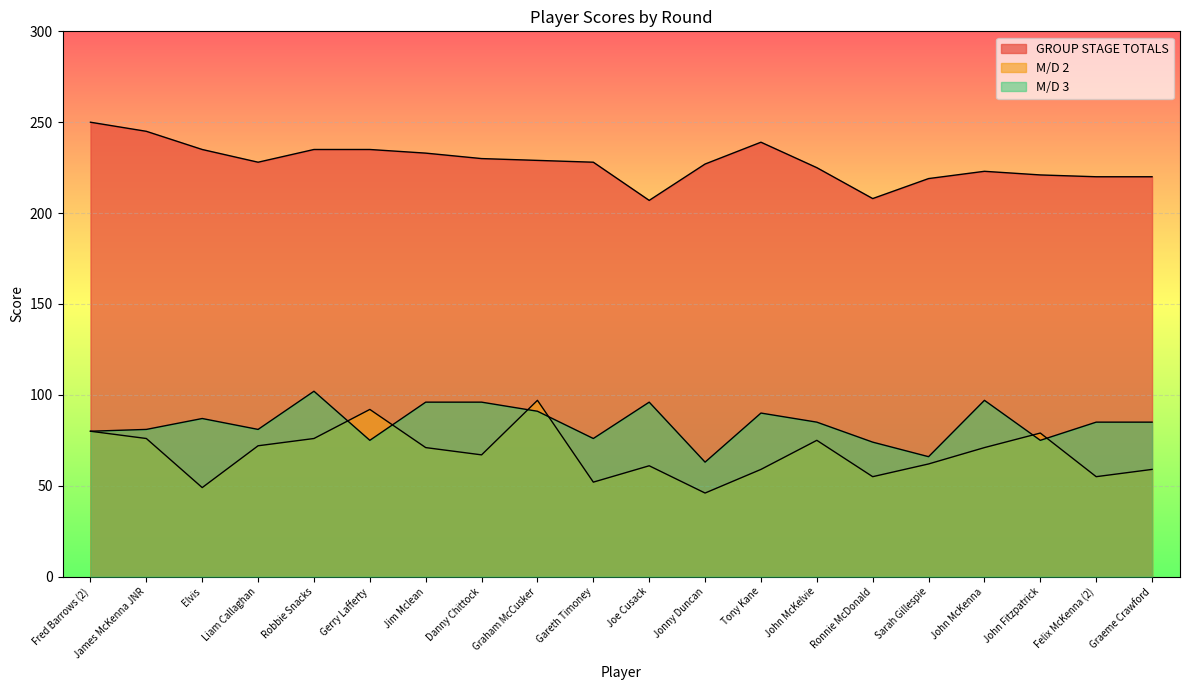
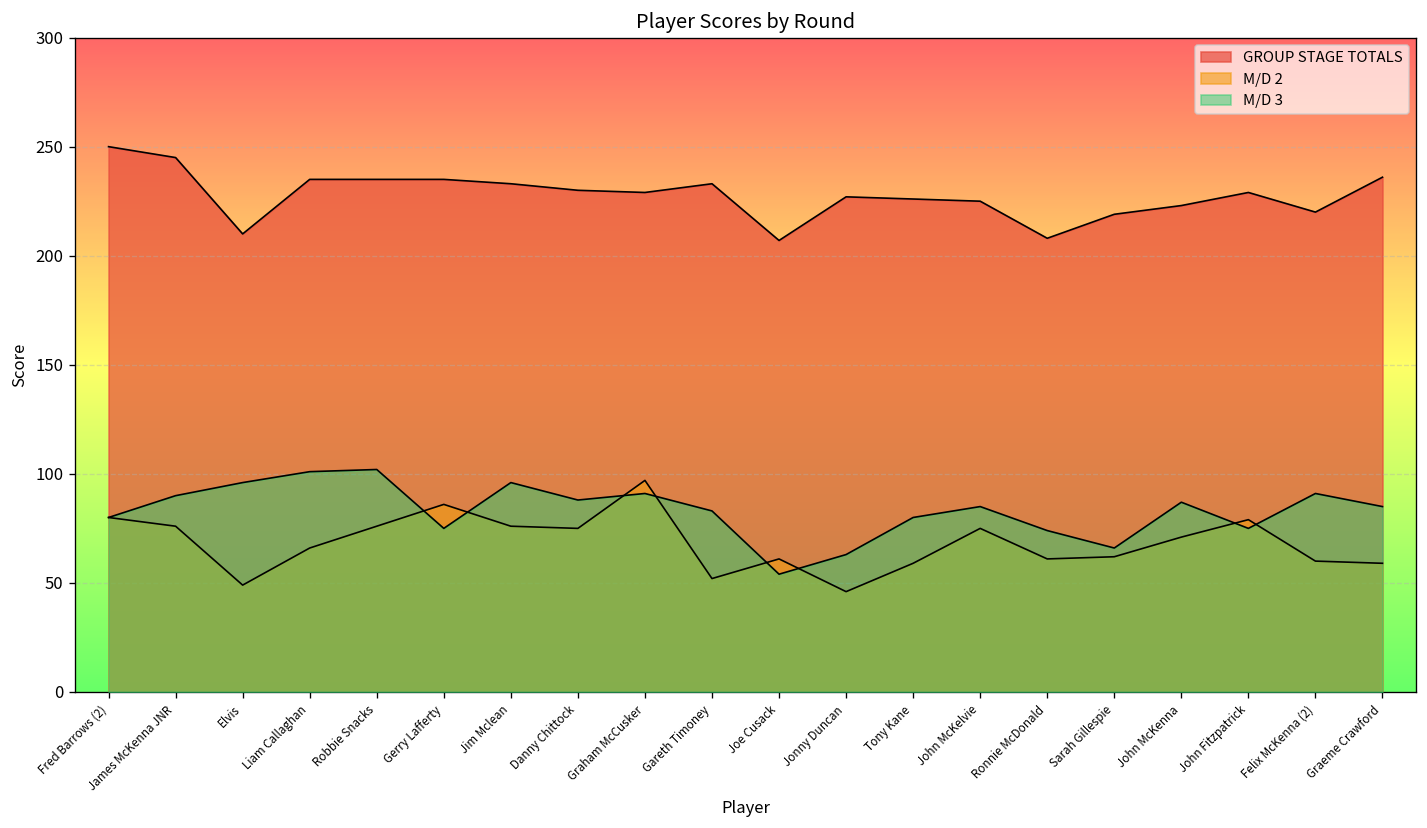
  {
    "GROUP STAGE TOTALS": {
      "Fred Barrows (2)": 250,
      "James McKenna JNR": 245,
-     "Elvis": 235,
-     "Liam Callaghan": 228,
+     "Elvis": 210,
+     "Liam Callaghan": 235,
      "Robbie Snacks": 235,
      "Gerry Lafferty": 235,
      "Jim Mclean": 233,
      "Danny Chittock": 230,
      "Graham McCusker": 229,
-     "Gareth Timoney": 228,
+     "Gareth Timoney": 233,
      "Joe Cusack": 207,
      "Jonny Duncan": 227,
-     "Tony Kane": 239,
+     "Tony Kane": 226,
      "John McKelvie": 225,
      "Ronnie McDonald": 208,
      "Sarah Gillespie": 219,
      "John McKenna": 223,
-     "John Fitzpatrick": 221,
+     "John Fitzpatrick": 229,
      "Felix McKenna (2)": 220,
-     "Graeme Crawford": 220
+     "Graeme Crawford": 236
    },
    "M/D 2": {
      "James McKenna JNR": 76,
      "Elvis": 49,
-     "Liam Callaghan": 72,
+     "Liam Callaghan": 66,
      "Robbie Snacks": 76,
-     "Gerry Lafferty": 92,
-     "Jim Mclean": 71,
-     "Danny Chittock": 67,
+     "Gerry Lafferty": 86,
+     "Jim Mclean": 76,
+     "Danny Chittock": 75,
      "Graham McCusker": 97,
      "Gareth Timoney": 52,
      "Joe Cusack": 61,
      "Jonny Duncan": 46,
      "Tony Kane": 59,
      "John McKelvie": 75,
-     "Ronnie McDonald": 55,
+     "Ronnie McDonald": 61,
      "Sarah Gillespie": 62,
      "John McKenna": 71,
      "John Fitzpatrick": 79,
-     "Felix McKenna (2)": 55,
+     "Felix McKenna (2)": 60,
      "Graeme Crawford": 59
    },
    "M/D 3": {
-     "James McKenna JNR": 81,
-     "Elvis": 87,
-     "Liam Callaghan": 81,
+     "James McKenna JNR": 90,
+     "Elvis": 96,
+     "Liam Callaghan": 101,
      "Robbie Snacks": 102,
      "Gerry Lafferty": 75,
      "Jim Mclean": 96,
-     "Danny Chittock": 96,
+     "Danny Chittock": 88,
      "Graham McCusker": 91,
-     "Gareth Timoney": 76,
-     "Joe Cusack": 96,
+     "Gareth Timoney": 83,
+     "Joe Cusack": 54,
      "Jonny Duncan": 63,
-     "Tony Kane": 90,
+     "Tony Kane": 80,
      "John McKelvie": 85,
      "Ronnie McDonald": 74,
      "Sarah Gillespie": 66,
-     "John McKenna": 97,
+     "John McKenna": 87,
      "John Fitzpatrick": 75,
-     "Felix McKenna (2)": 85,
+     "Felix McKenna (2)": 91,
      "Graeme Crawford": 85
    }
  }
